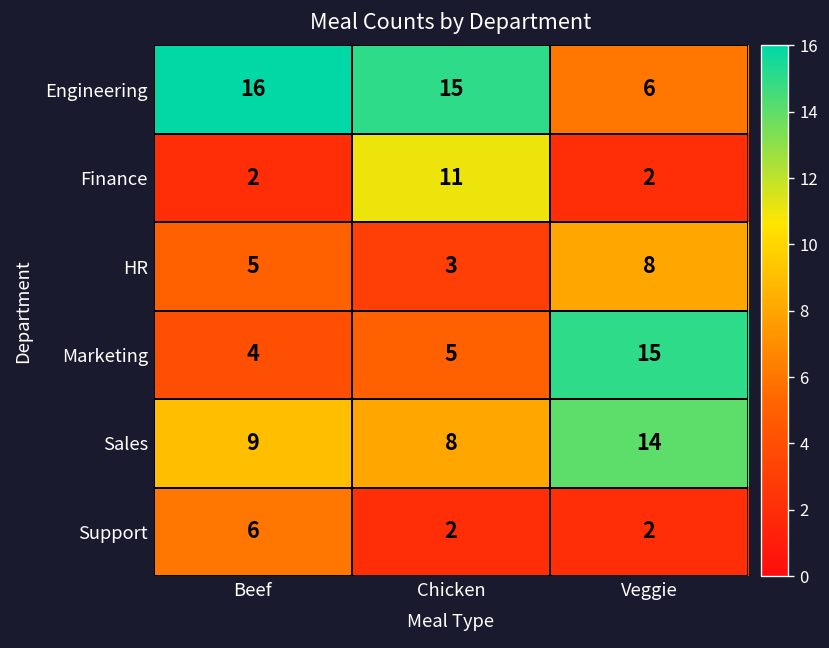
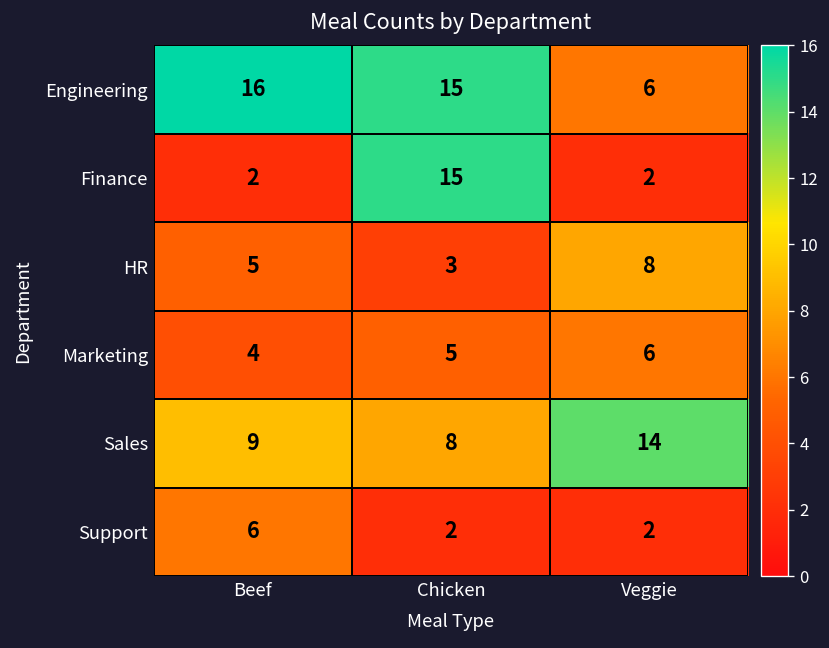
  {
    "Engineering": {
      "Beef": 16,
      "Chicken": 15,
      "Veggie": 6
    },
    "Finance": {
      "Beef": 2,
-     "Chicken": 11,
+     "Chicken": 15,
      "Veggie": 2
    },
    "HR": {
      "Beef": 5,
      "Chicken": 3,
      "Veggie": 8
    },
    "Marketing": {
      "Beef": 4,
      "Chicken": 5,
-     "Veggie": 15
+     "Veggie": 6
    },
    "Sales": {
      "Beef": 9,
      "Chicken": 8,
      "Veggie": 14
    },
    "Support": {
      "Beef": 6,
      "Chicken": 2,
      "Veggie": 2
    }
  }
